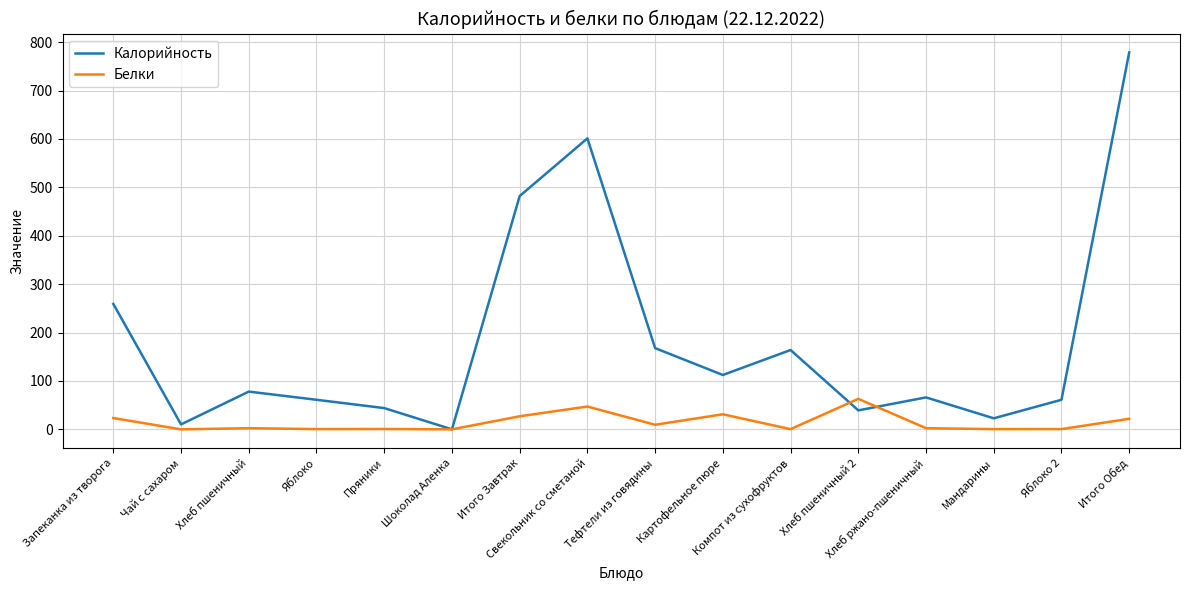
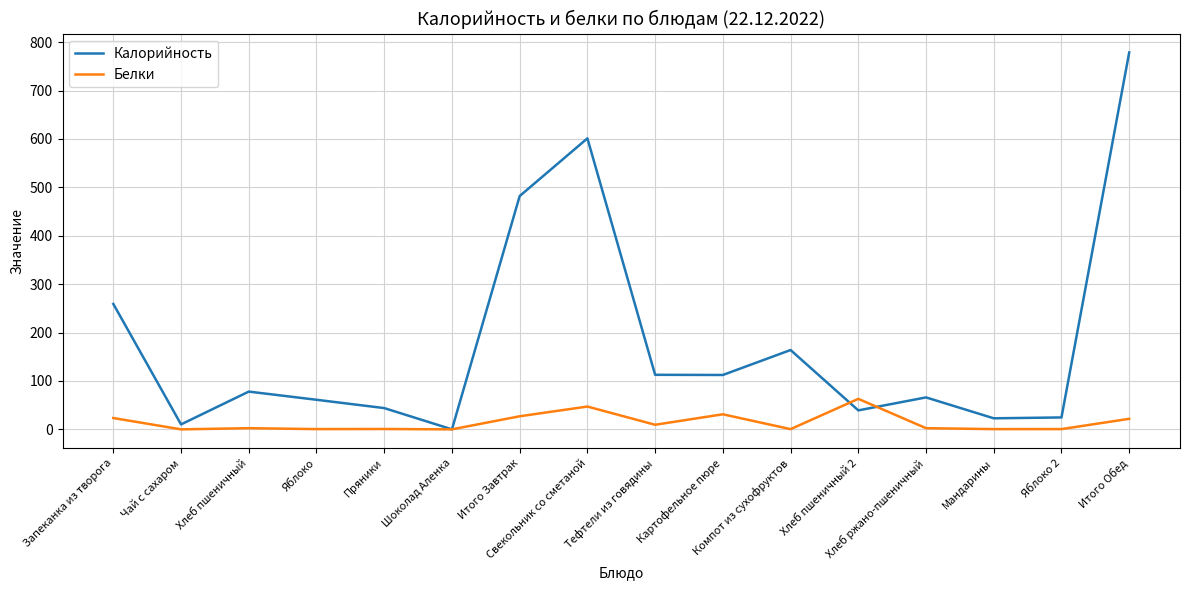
  {
    "Калорийность": {
      "Запеканка из творога": 260,
      "Чай с сахаром": 10,
      "Хлеб пшеничный": 80,
      "Яблоко": 60,
      "Пряники": 40,
      "Итого Завтрак": 480,
      "Свекольник со сметаной": 600,
-     "Тефтели из говядины": 170,
+     "Тефтели из говядины": 110,
      "Картофельное пюре": 110,
      "Компот из сухофруктов": 160,
      "Хлеб пшеничный 2": 40,
      "Хлеб ржано-пшеничный": 70,
      "Мандарины": 20,
-     "Яблоко 2": 60,
+     "Яблоко 2": 20,
      "Итого Обед": 780
    },
    "Белки": {
      "Запеканка из творога": 20,
      "Чай с сахаром": 0,
      "Хлеб пшеничный": 0,
      "Яблоко": 0,
      "Пряники": 0,
      "Итого Завтрак": 30,
      "Свекольник со сметаной": 50,
      "Тефтели из говядины": 10,
      "Картофельное пюре": 30,
      "Компот из сухофруктов": 0,
      "Хлеб пшеничный 2": 60,
      "Хлеб ржано-пшеничный": 0,
      "Мандарины": 0,
      "Яблоко 2": 0,
      "Итого Обед": 20
    }
  }
